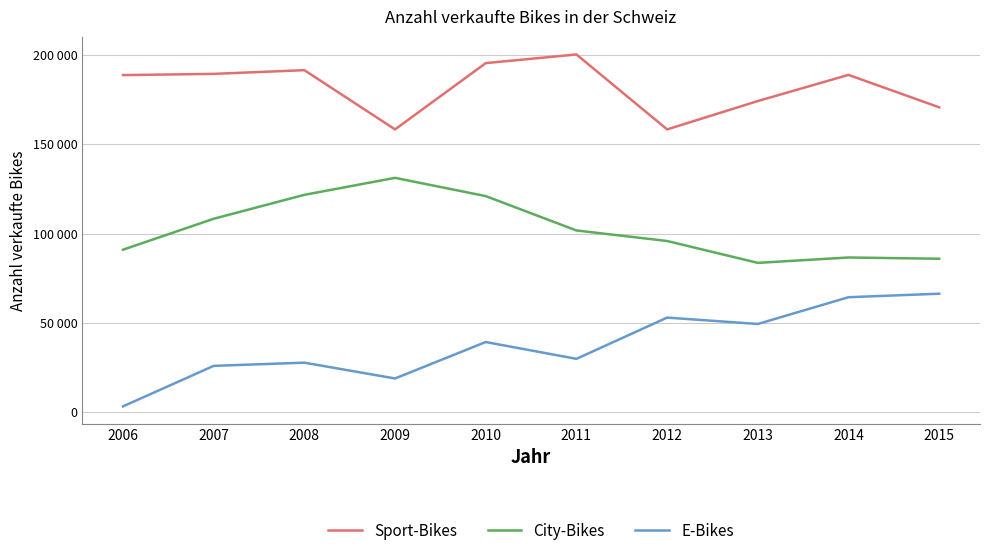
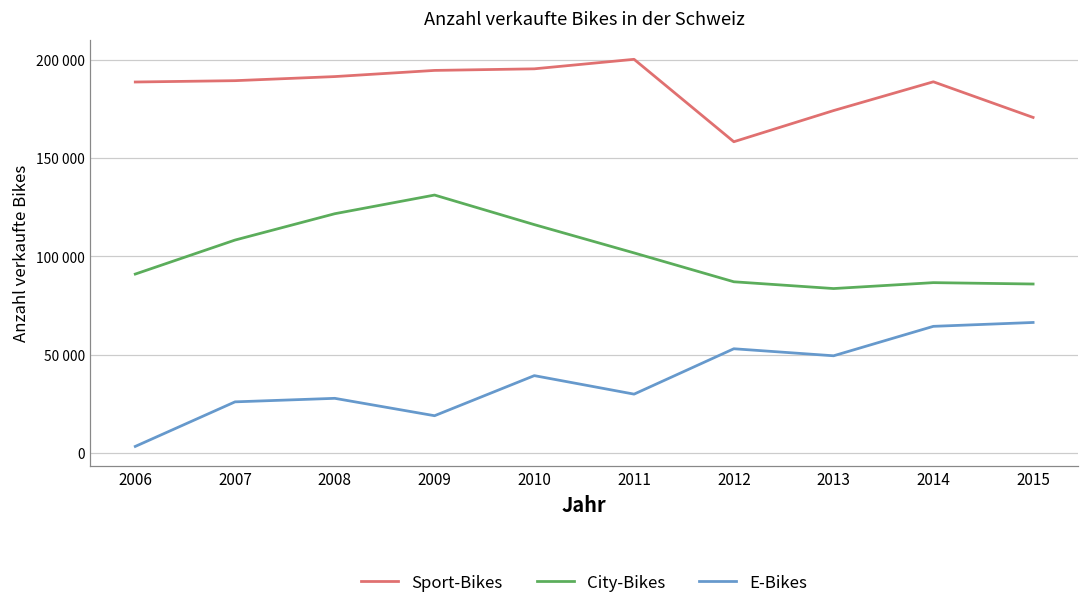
  {
    "Sport-Bikes": {
      "2006": 189000,
      "2007": 190000,
      "2008": 192000,
-     "2009": 158000,
+     "2009": 195000,
      "2010": 196000,
      "2011": 200000,
      "2012": 158000,
      "2013": 174000,
      "2014": 189000,
      "2015": 171000
    },
    "City-Bikes": {
      "2006": 91000,
      "2007": 108000,
      "2008": 122000,
      "2009": 131000,
-     "2010": 121000,
+     "2010": 116000,
      "2011": 102000,
-     "2012": 96000,
+     "2012": 87000,
      "2013": 84000,
      "2014": 87000,
      "2015": 86000
    },
    "E-Bikes": {
      "2006": 3000,
      "2007": 26000,
      "2008": 28000,
      "2009": 19000,
      "2010": 39000,
      "2011": 30000,
      "2012": 53000,
      "2013": 49000,
      "2014": 64000,
      "2015": 66000
    }
  }
